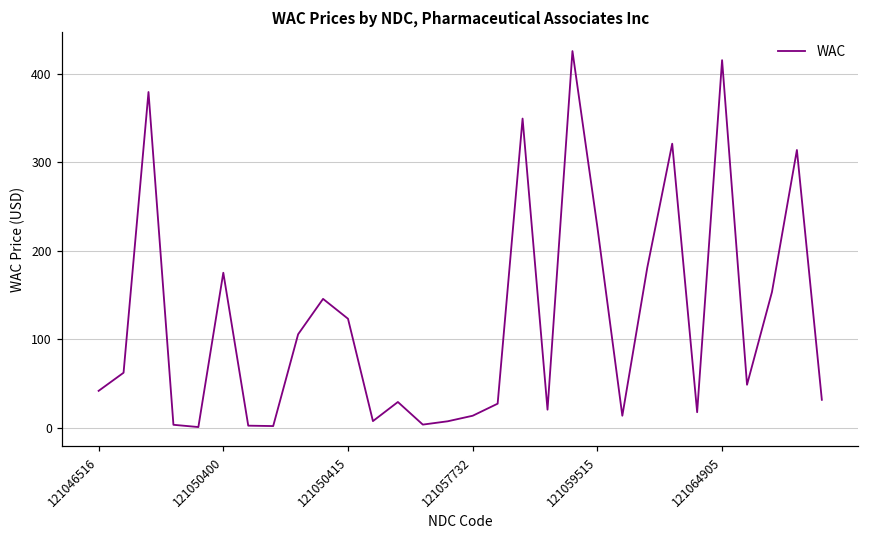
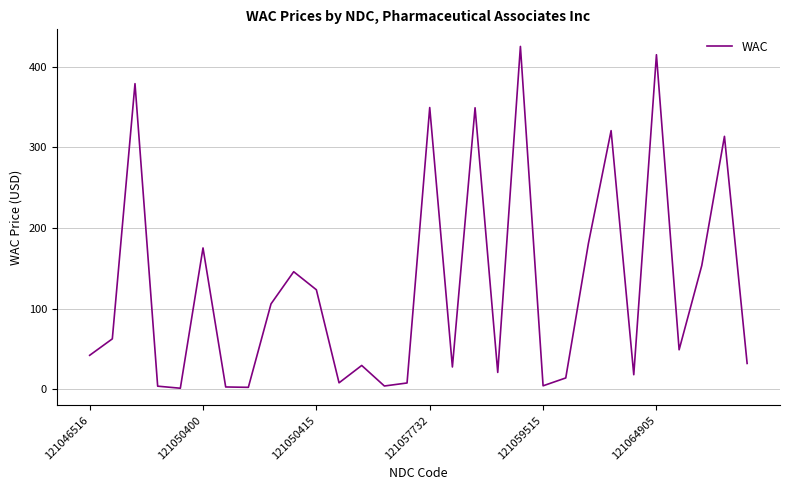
  {
    "121046516": 40,
    "121050400": 180,
    "121050415": 120,
-   "121057732": 10,
-   "121059515": 230,
+   "121057732": 350,
+   "121059515": 0,
    "121064905": 420
  }
